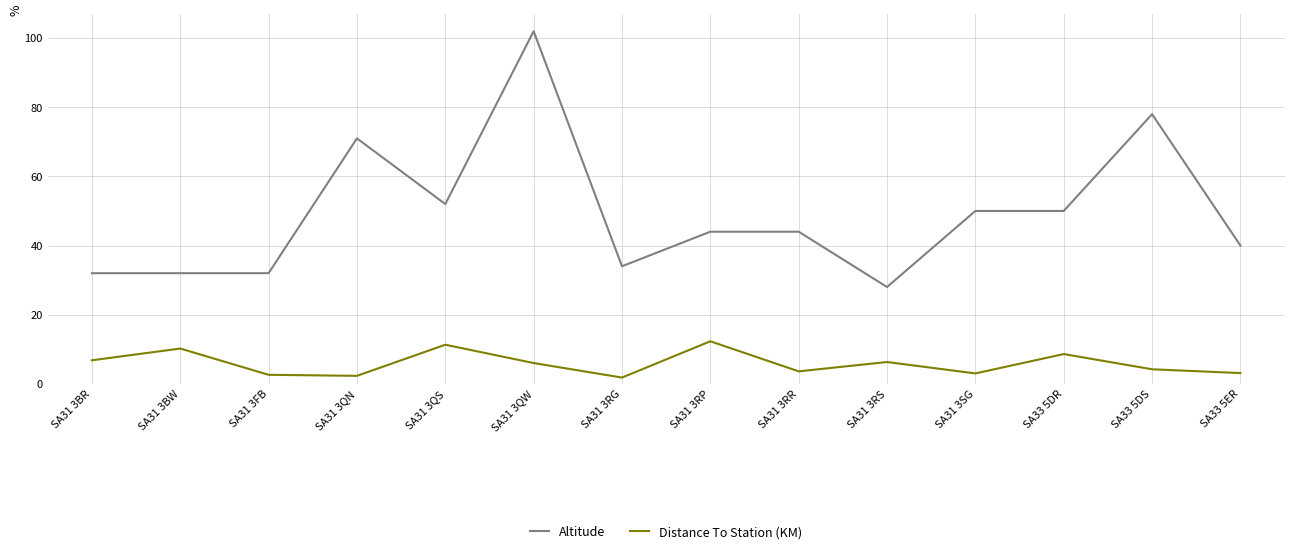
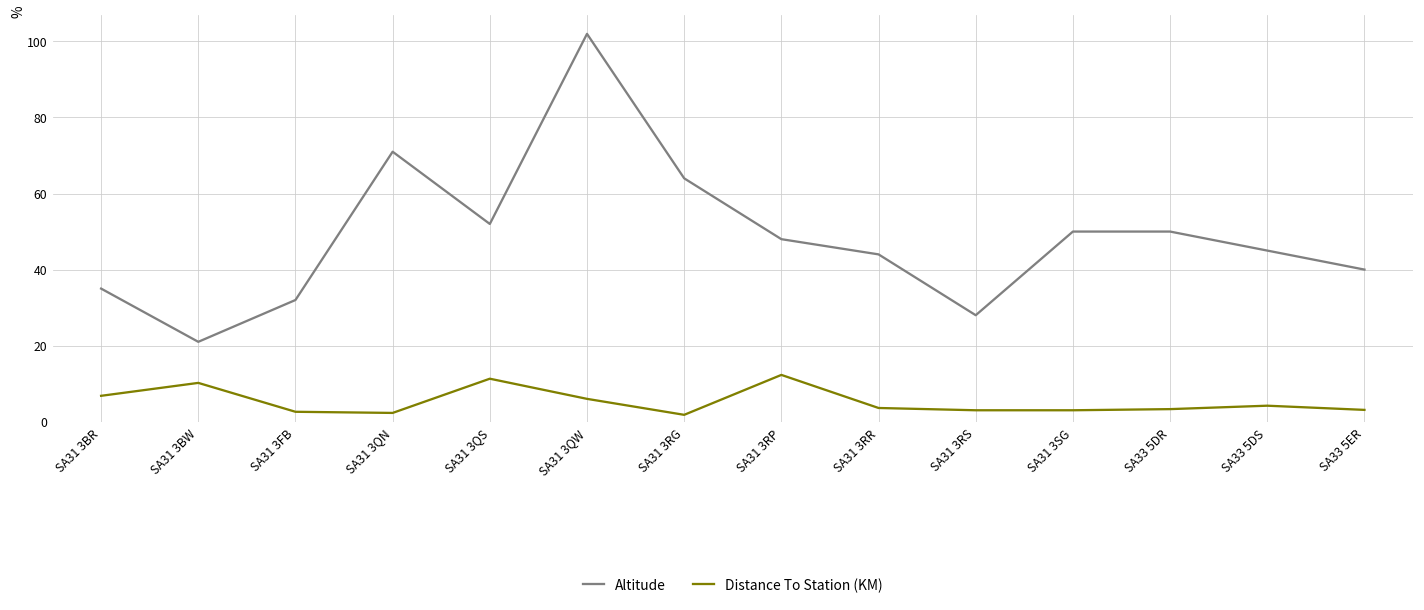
  {
    "Altitude": {
-     "SA31 3BR": 32,
-     "SA31 3BW": 32,
+     "SA31 3BR": 35,
+     "SA31 3BW": 21,
      "SA31 3FB": 32,
      "SA31 3QN": 71,
      "SA31 3QS": 52,
      "SA31 3QW": 102,
-     "SA31 3RG": 34,
-     "SA31 3RP": 44,
+     "SA31 3RG": 64,
+     "SA31 3RP": 48,
      "SA31 3RR": 44,
      "SA31 3RS": 28,
      "SA31 3SG": 50,
      "SA33 5DR": 50,
-     "SA33 5DS": 78,
+     "SA33 5DS": 45,
      "SA33 5ER": 40
    },
    "Distance To Station (KM)": {
      "SA31 3BR": 7,
      "SA31 3BW": 10,
      "SA31 3FB": 3,
      "SA31 3QN": 2,
      "SA31 3QS": 11,
      "SA31 3QW": 6,
      "SA31 3RG": 2,
      "SA31 3RP": 12,
      "SA31 3RR": 4,
-     "SA31 3RS": 6,
+     "SA31 3RS": 3,
      "SA31 3SG": 3,
-     "SA33 5DR": 9,
+     "SA33 5DR": 3,
      "SA33 5DS": 4,
      "SA33 5ER": 3
    }
  }
